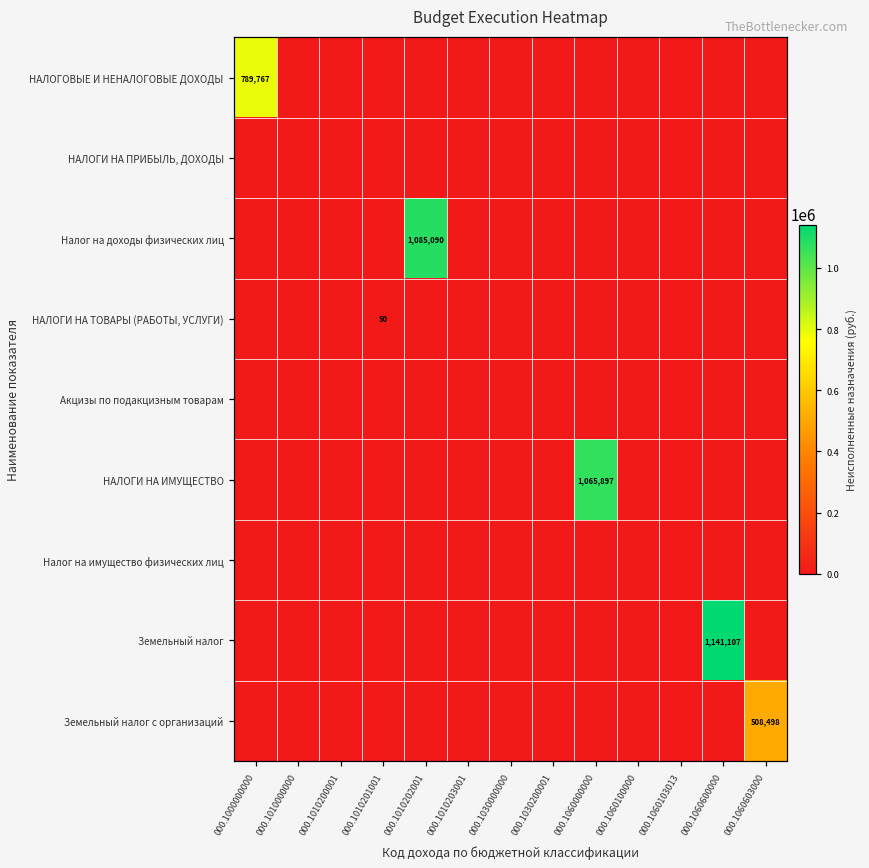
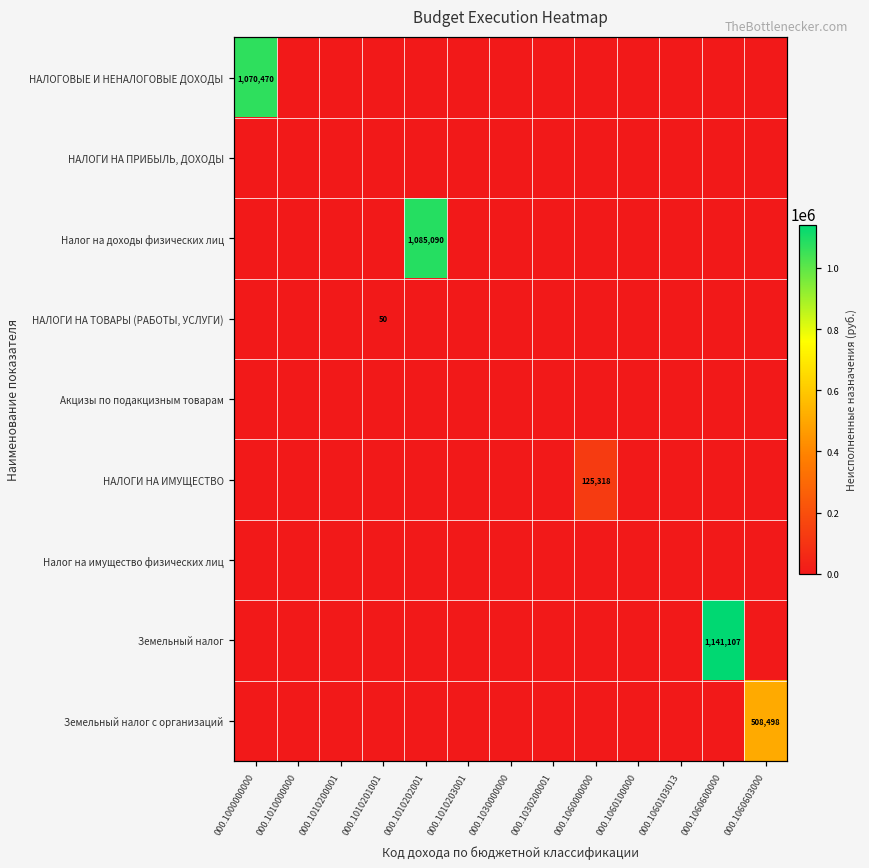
  {
    "НАЛОГОВЫЕ И НЕНАЛОГОВЫЕ ДОХОДЫ": {
-     "000.1000000000": "789,767"
+     "000.1000000000": "1,070,470"
    },
    "Налог на доходы физических лиц": {
      "000.1010202001": "1,085,090"
    },
    "НАЛОГИ НА ТОВАРЫ (РАБОТЫ, УСЛУГИ)": {
      "000.1010201001": "50"
    },
    "НАЛОГИ НА ИМУЩЕСТВО": {
-     "000.1060000000": "1,065,897"
+     "000.1060000000": "125,318"
    },
    "Земельный налог": {
      "000.1060600000": "1,141,107"
    },
    "Земельный налог с организаций": {
      "000.1060603000": "508,498"
    }
  }
